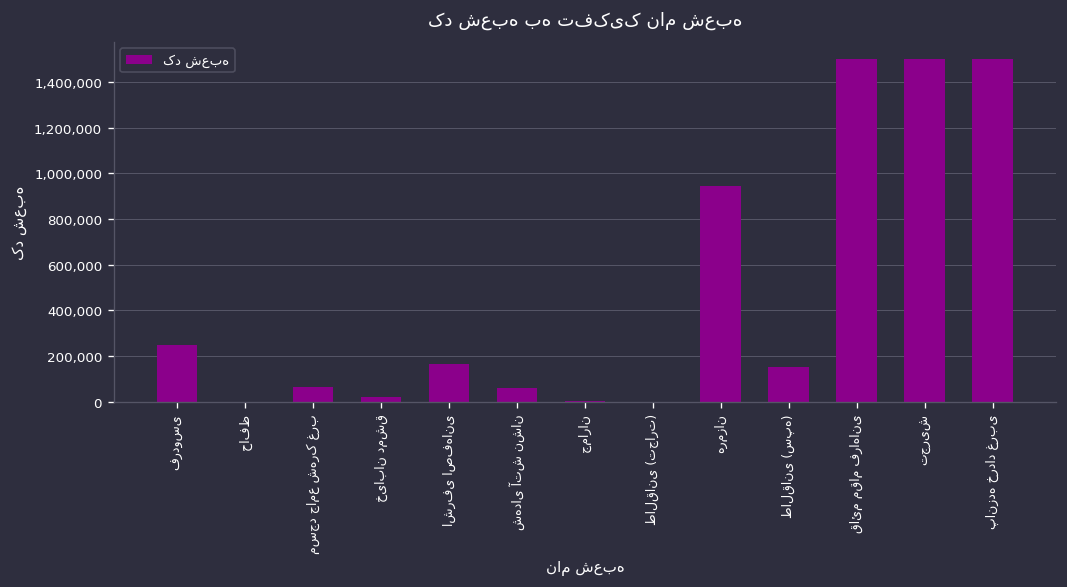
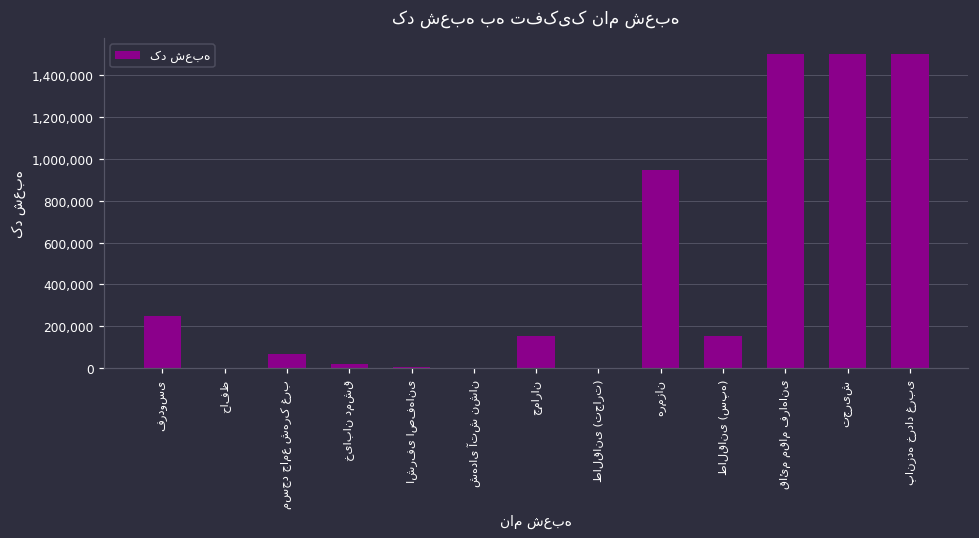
  {
    "فردوسی": "250,000",
    "مسجد جامع شهرک غرب": "70,000",
    "خیابان دمشق": "20,000",
-   "اشرفی اصفهانی": "170,000",
-   "شهدای آتش نشان": "60,000",
-   "جماران": "0",
+   "اشرفی اصفهانی": "0",
+   "شهدای آتش نشان": "0",
+   "جماران": "150,000",
    "هرمزان": "950,000",
    "طالقانی (سپه)": "150,000",
    "قائم مقام فراهانی": "1,500,000",
    "تجریش": "1,500,000",
    "پانزده خرداد غربی": "1,500,000"
  }
